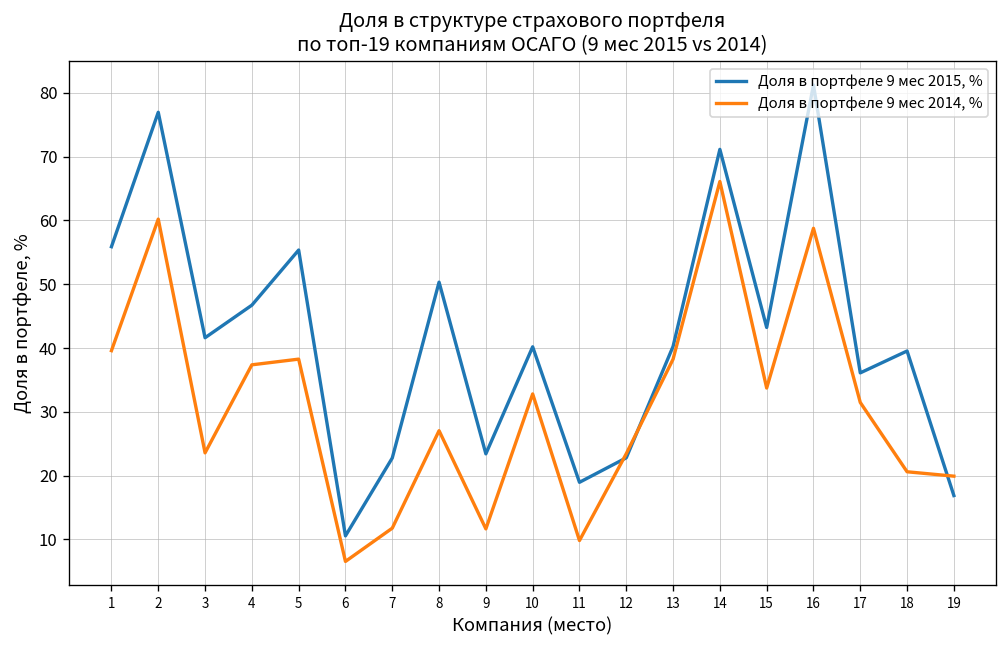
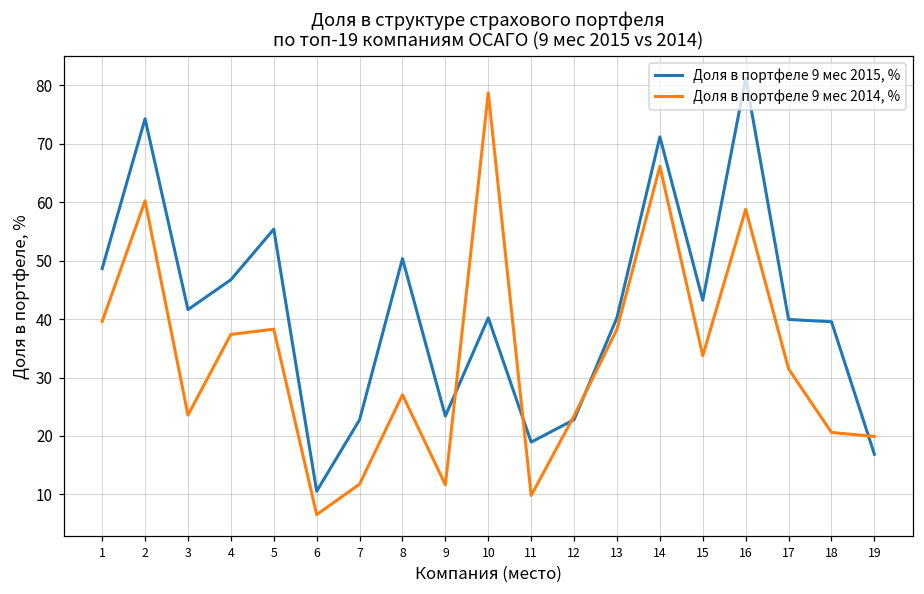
  {
    "Доля в портфеле 9 мес 2015, %": {
-     "1": 56,
-     "2": 77,
+     "1": 49,
+     "2": 74,
      "3": 42,
      "4": 47,
      "5": 55,
      "6": 11,
      "7": 23,
      "8": 50,
      "9": 23,
      "10": 40,
      "11": 19,
      "12": 23,
      "13": 40,
      "14": 71,
      "15": 43,
-     "17": 36,
+     "17": 40,
      "18": 40,
      "19": 17
    },
    "Доля в портфеле 9 мес 2014, %": {
      "1": 40,
      "2": 60,
      "3": 24,
      "4": 37,
      "5": 38,
      "6": 7,
      "7": 12,
      "8": 27,
      "9": 12,
-     "10": 33,
+     "10": 79,
      "11": 10,
      "12": 23,
      "13": 38,
      "14": 66,
      "15": 34,
      "16": 59,
      "17": 31,
      "18": 21,
      "19": 20
    }
  }
